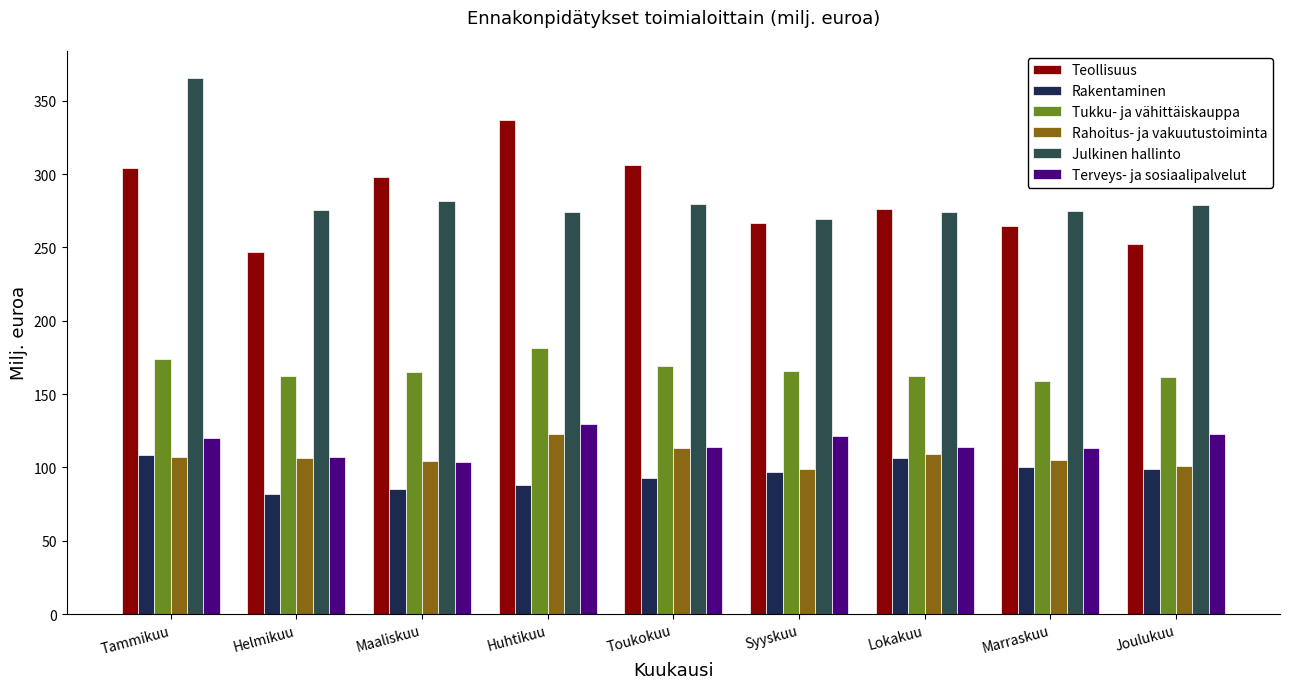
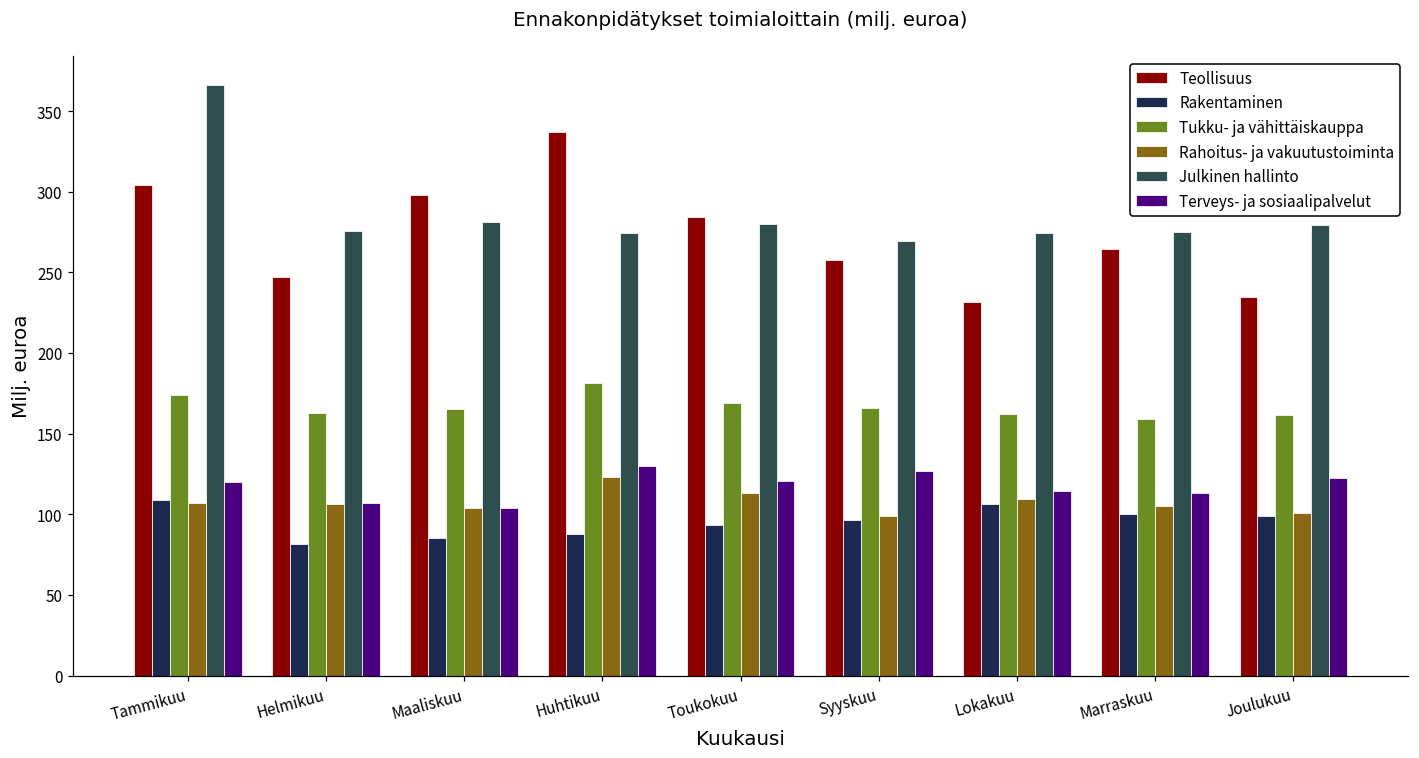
  {
    "Teollisuus": {
      "Tammikuu": 304,
      "Helmikuu": 247,
      "Maaliskuu": 298,
      "Huhtikuu": 337,
-     "Toukokuu": 306,
-     "Syyskuu": 267,
-     "Lokakuu": 276,
+     "Toukokuu": 284,
+     "Syyskuu": 258,
+     "Lokakuu": 231,
      "Marraskuu": 264,
-     "Joulukuu": 253
+     "Joulukuu": 235
    },
    "Terveys- ja sosiaalipalvelut": {
      "Tammikuu": 120,
      "Helmikuu": 107,
      "Maaliskuu": 104,
      "Huhtikuu": 130,
-     "Toukokuu": 114,
-     "Syyskuu": 121,
+     "Toukokuu": 121,
+     "Syyskuu": 127,
      "Lokakuu": 114,
      "Marraskuu": 113,
      "Joulukuu": 123
    }
  }
